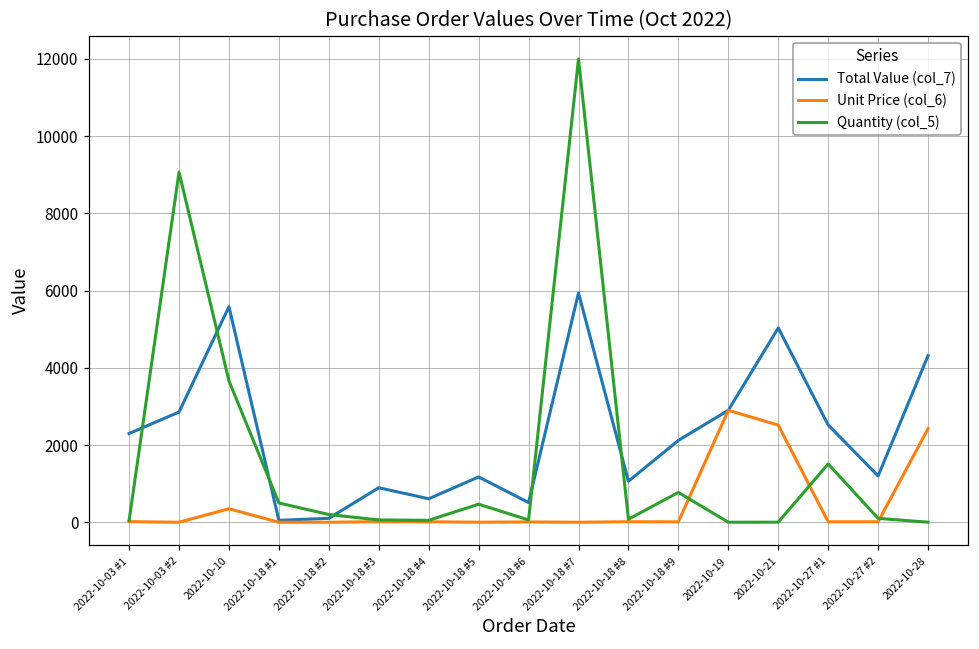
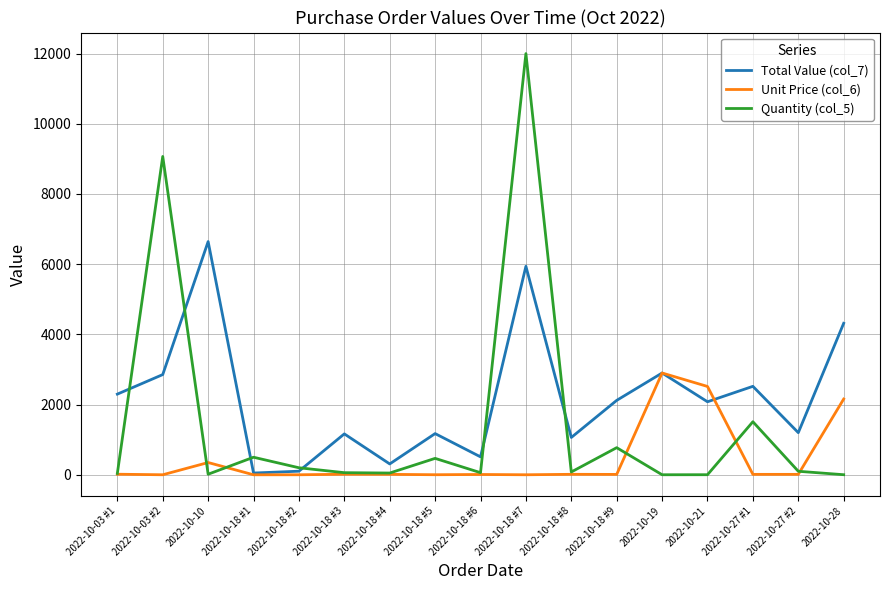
  {
    "Total Value (col_7)": {
      "2022-10-03 #1": 2300,
      "2022-10-03 #2": 2900,
-     "2022-10-10": 5600,
+     "2022-10-10": 6600,
      "2022-10-18 #2": 100,
-     "2022-10-18 #3": 900,
-     "2022-10-18 #4": 600,
+     "2022-10-18 #3": 1200,
+     "2022-10-18 #4": 300,
      "2022-10-18 #5": 1200,
      "2022-10-18 #6": 500,
      "2022-10-18 #7": 5900,
      "2022-10-18 #8": 1100,
      "2022-10-18 #9": 2100,
-     "2022-10-21": 5000,
+     "2022-10-21": 2100,
      "2022-10-27 #1": 2500,
      "2022-10-27 #2": 1200,
      "2022-10-28": 4300
    },
    "Unit Price (col_6)": {
      "2022-10-03 #2": 0,
      "2022-10-10": 300,
      "2022-10-18 #2": 0,
      "2022-10-18 #5": 0,
      "2022-10-18 #7": 0,
      "2022-10-18 #9": 0,
      "2022-10-21": 2500,
      "2022-10-27 #1": 0,
      "2022-10-27 #2": 0,
-     "2022-10-28": 2400
+     "2022-10-28": 2200
    },
    "Quantity (col_5)": {
      "2022-10-03 #2": 9100,
-     "2022-10-10": 3700,
+     "2022-10-10": 0,
      "2022-10-18 #1": 500,
      "2022-10-18 #2": 200,
      "2022-10-18 #5": 500,
      "2022-10-18 #7": 12000,
      "2022-10-18 #9": 800,
      "2022-10-19": 0,
      "2022-10-21": 0,
      "2022-10-27 #1": 1500,
      "2022-10-27 #2": 100,
      "2022-10-28": 0
    }
  }
